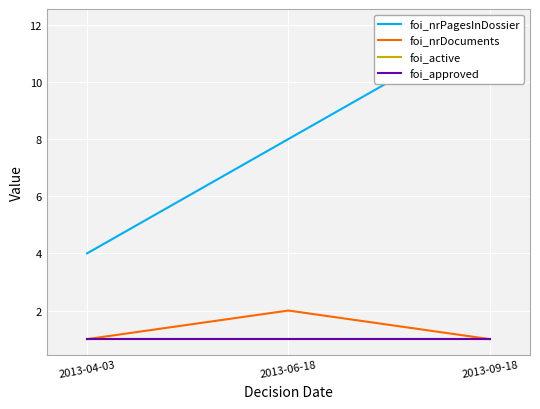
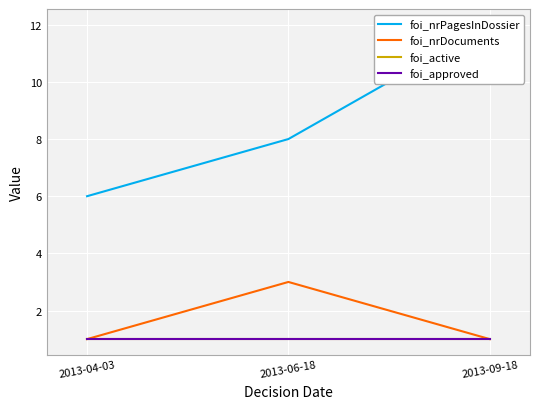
  {
    "foi_nrPagesInDossier": {
-     "2013-04-03": 4,
+     "2013-04-03": 6,
      "2013-06-18": 8
    },
    "foi_nrDocuments": {
-     "2013-06-18": 2
+     "2013-06-18": 3
    },
    "foi_approved": {
      "2013-06-18": 1
    }
  }
